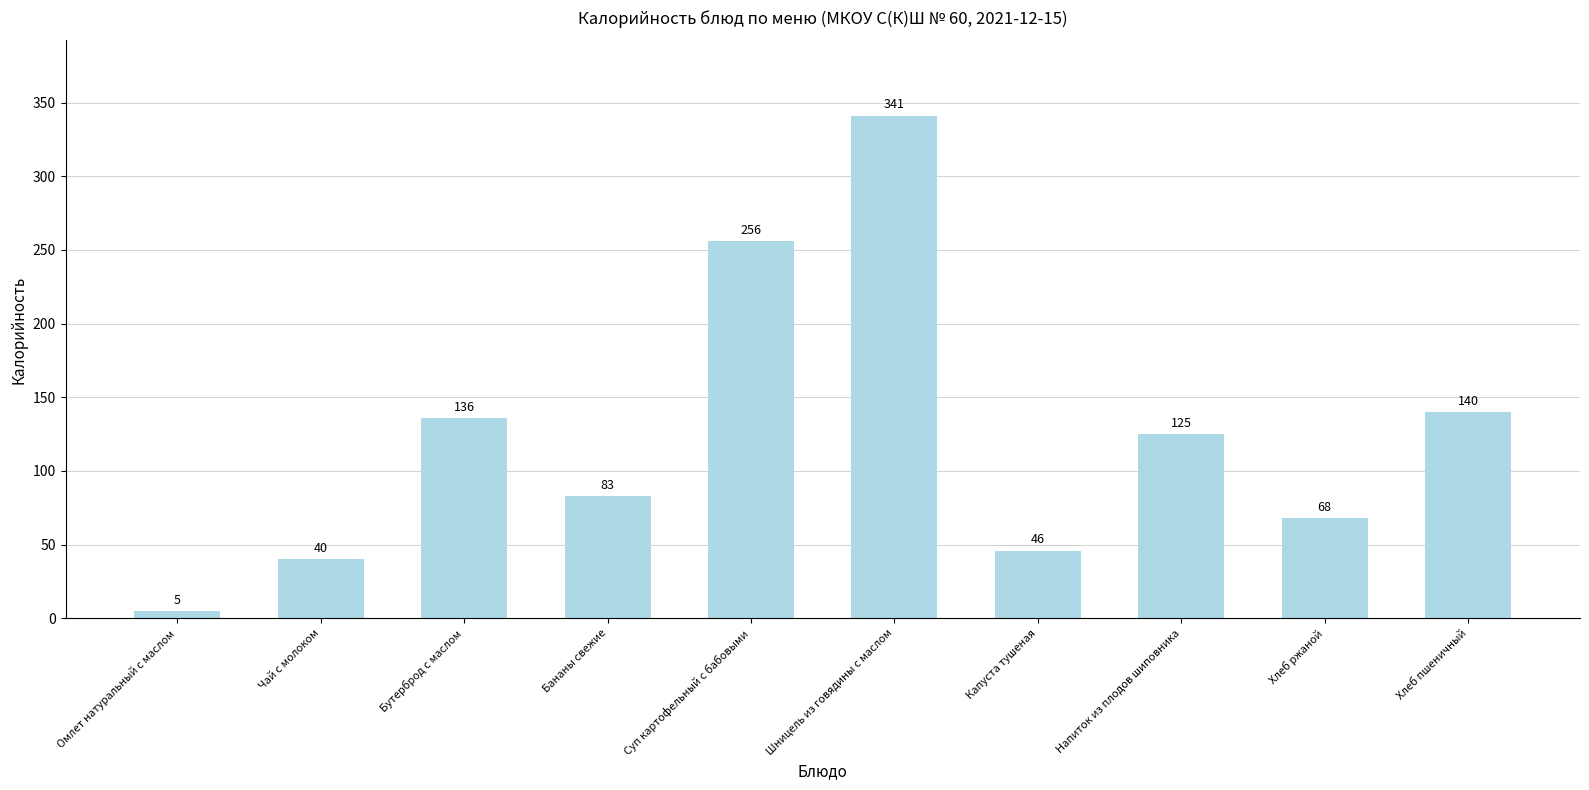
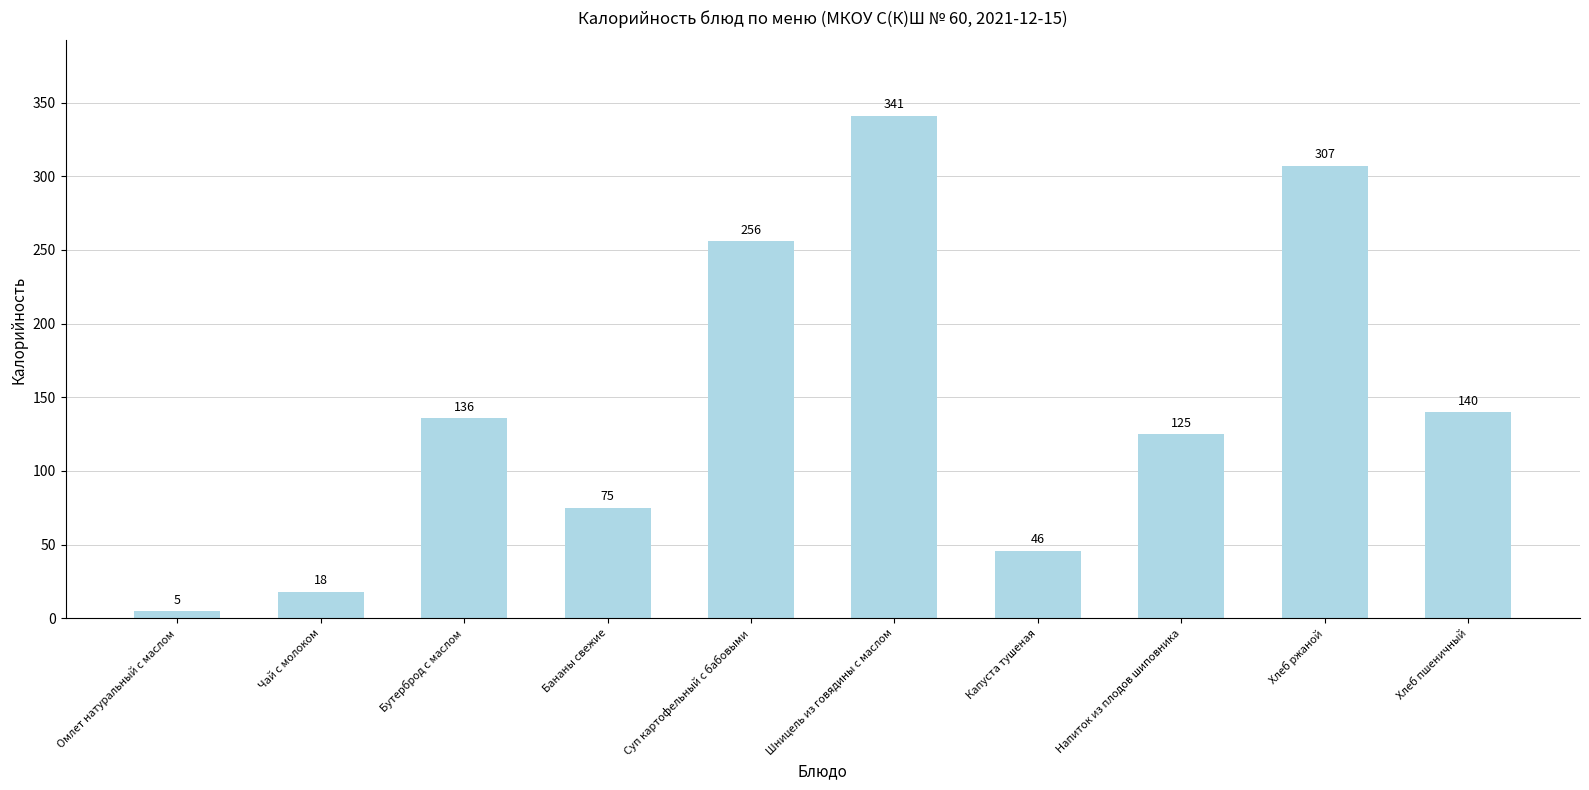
  {
    "Омлет натуральный с маслом": 5,
-   "Чай с молоком": 40,
+   "Чай с молоком": 18,
    "Бутерброд с маслом": 136,
-   "Бананы свежие": 83,
+   "Бананы свежие": 75,
    "Суп картофельный с бабовыми": 256,
    "Шницель из говядины с маслом": 341,
    "Капуста тушеная": 46,
    "Напиток из плодов шиповника": 125,
-   "Хлеб ржаной": 68,
+   "Хлеб ржаной": 307,
    "Хлеб пшеничный": 140
  }
